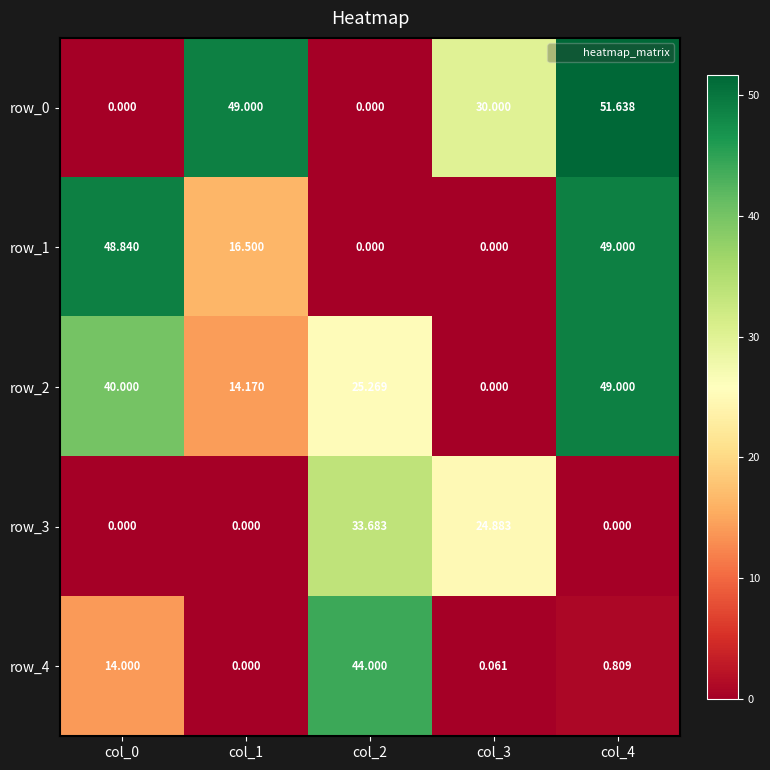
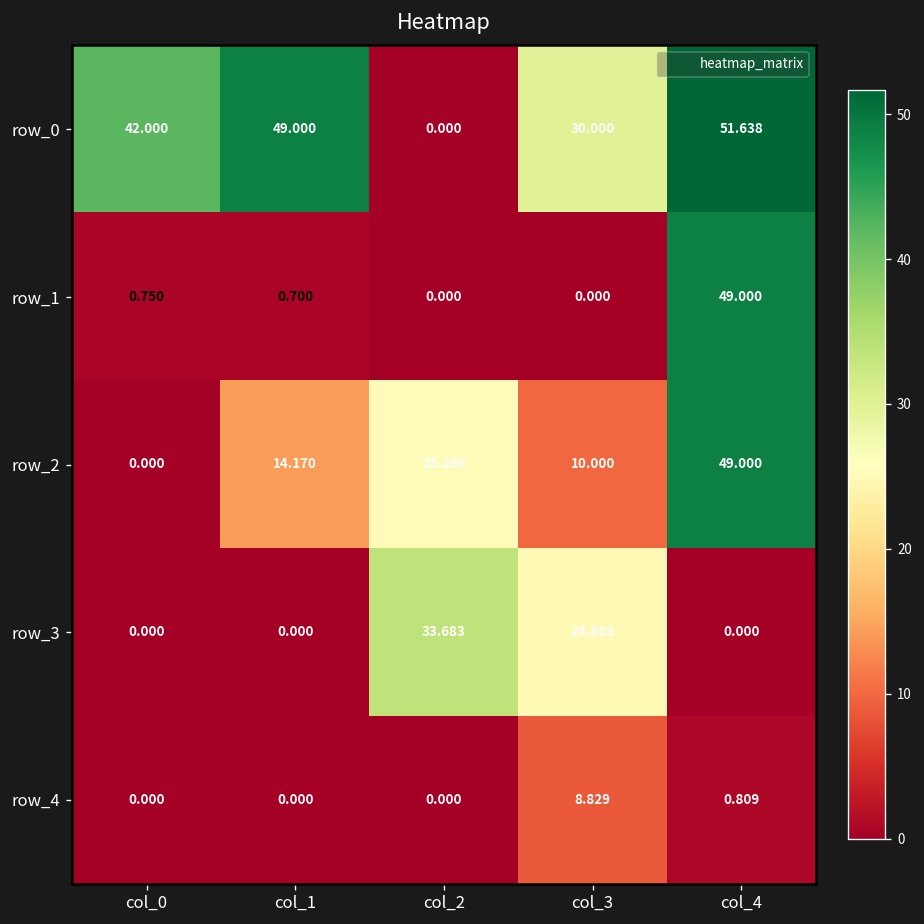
  {
    "row_0": {
-     "col_0": 0.000,
+     "col_0": 42.000,
      "col_1": 49.000,
      "col_2": 0.000,
      "col_3": 30.000,
      "col_4": 51.638
    },
    "row_1": {
-     "col_0": 48.840,
-     "col_1": 16.500,
+     "col_0": 0.750,
+     "col_1": 0.700,
      "col_2": 0.000,
      "col_3": 0.000,
      "col_4": 49.000
    },
    "row_2": {
-     "col_0": 40.000,
+     "col_0": 0.000,
      "col_1": 14.170,
      "col_2": 25.269,
-     "col_3": 0.000,
+     "col_3": 10.000,
      "col_4": 49.000
    },
    "row_3": {
      "col_0": 0.000,
      "col_1": 0.000,
      "col_2": 33.683,
      "col_3": 24.883,
      "col_4": 0.000
    },
    "row_4": {
-     "col_0": 14.000,
+     "col_0": 0.000,
      "col_1": 0.000,
-     "col_2": 44.000,
-     "col_3": 0.061,
+     "col_2": 0.000,
+     "col_3": 8.829,
      "col_4": 0.809
    }
  }
